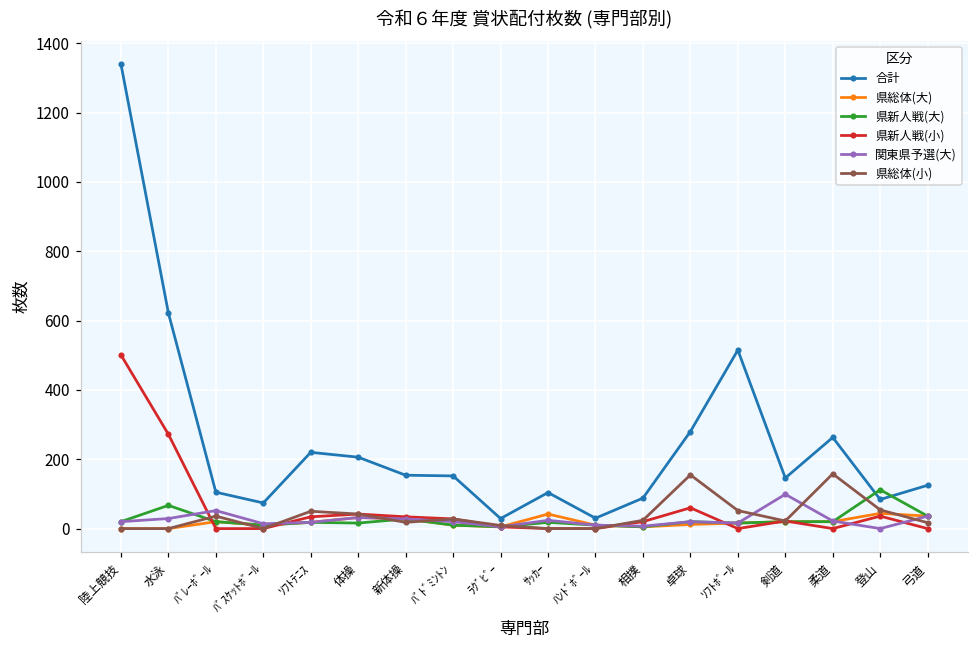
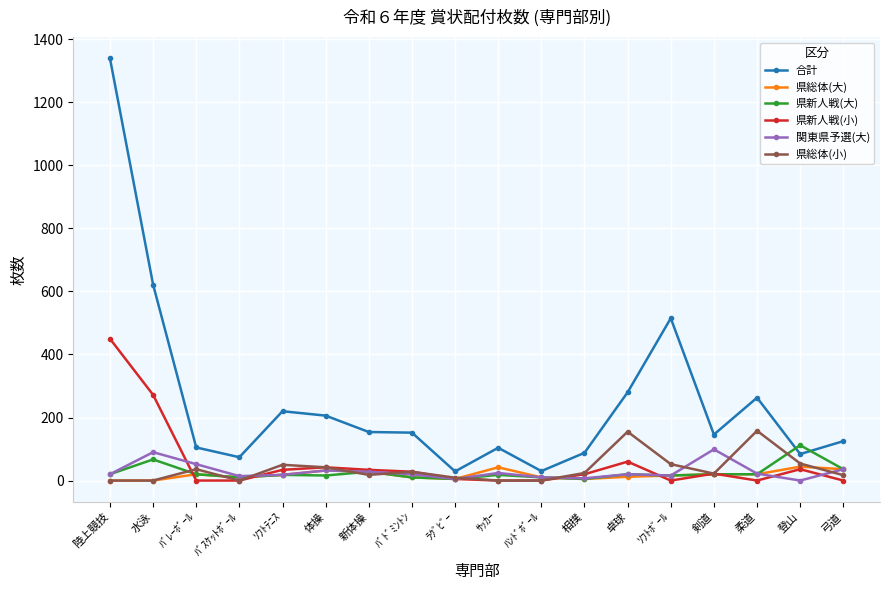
  {
    "合計": {
      "陸上競技": 1340,
      "水泳": 620,
      "ﾊﾞﾚｰﾎﾞｰﾙ": 110,
      "ﾊﾞｽｹｯﾄﾎﾞｰﾙ": 70,
      "ｿﾌﾄﾃﾆｽ": 220,
      "体操": 210,
      "新体操": 150,
      "ﾊﾞﾄﾞﾐﾝﾄﾝ": 150,
      "ﾗｸﾞﾋﾞｰ": 30,
      "ｻｯｶｰ": 100,
      "ﾊﾝﾄﾞﾎﾞｰﾙ": 30,
      "相撲": 90,
      "卓球": 280,
      "ｿﾌﾄﾎﾞｰﾙ": 520,
      "剣道": 150,
      "柔道": 260,
      "登山": 80,
      "弓道": 130
    },
    "県総体(大)": {
      "ｻｯｶｰ": 40,
      "卓球": 10
    },
    "県新人戦(大)": {
      "水泳": 70,
      "体操": 20,
      "登山": 110
    },
    "県新人戦(小)": {
-     "陸上競技": 500,
+     "陸上競技": 450,
      "水泳": 270,
      "ﾊﾞﾚｰﾎﾞｰﾙ": 0,
      "ｿﾌﾄﾃﾆｽ": 30,
      "卓球": 60,
      "ｿﾌﾄﾎﾞｰﾙ": 0,
      "柔道": 0,
      "弓道": 0
    },
    "関東県予選(大)": {
-     "水泳": 30,
+     "水泳": 90,
      "ﾊﾞﾚｰﾎﾞｰﾙ": 50,
      "剣道": 100,
      "登山": 0
    },
    "県総体(小)": {
      "ﾊﾞﾚｰﾎﾞｰﾙ": 40,
      "ｿﾌﾄﾃﾆｽ": 50,
      "新体操": 20,
      "卓球": 160,
      "ｿﾌﾄﾎﾞｰﾙ": 50,
      "柔道": 160,
      "登山": 50,
      "弓道": 20
    }
  }
